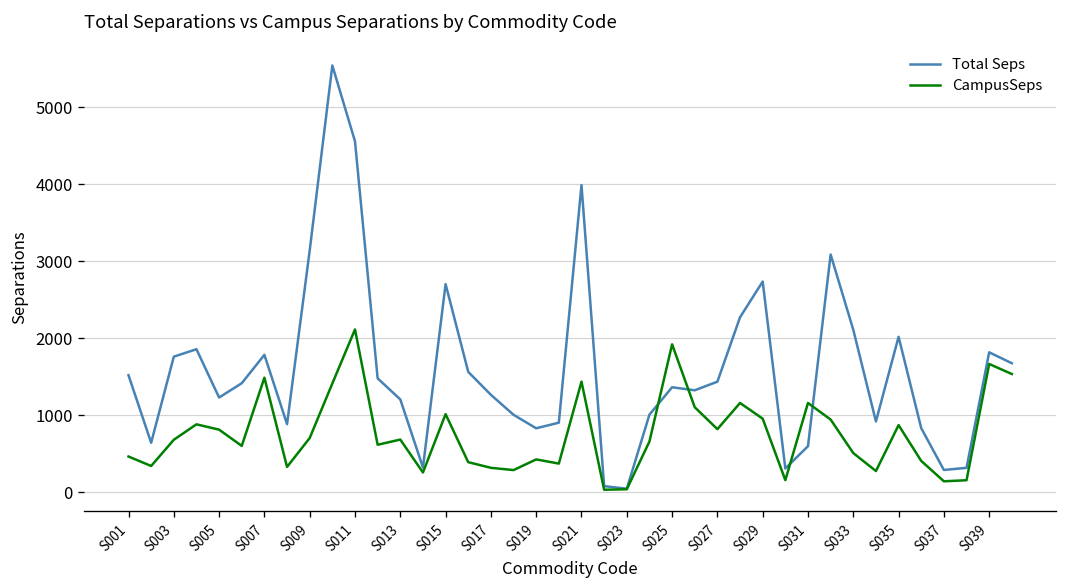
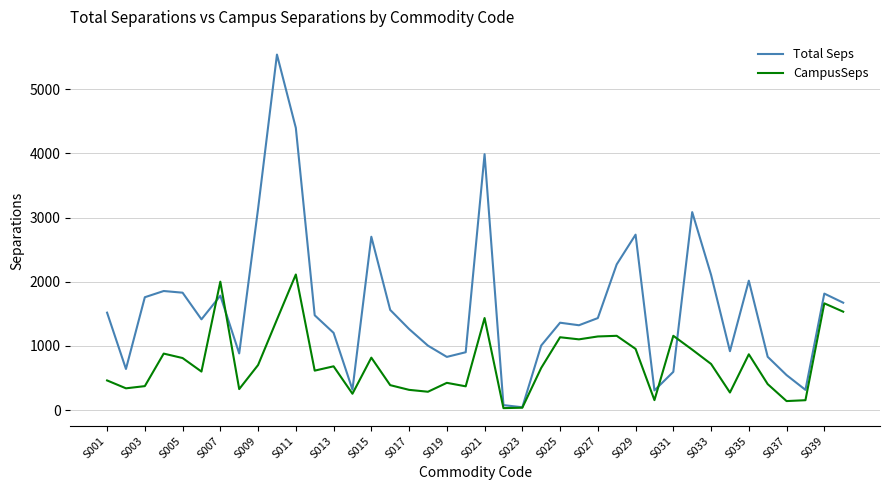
  {
    "Total Seps": {
      "S001": 1500,
      "S003": 1800,
-     "S005": 1200,
+     "S005": 1800,
      "S007": 1800,
      "S009": 3100,
-     "S011": 4600,
+     "S011": 4400,
      "S013": 1200,
      "S015": 2700,
      "S017": 1300,
      "S019": 800,
      "S021": 4000,
      "S025": 1400,
      "S027": 1400,
      "S029": 2700,
      "S031": 600,
      "S033": 2100,
      "S035": 2000,
-     "S037": 300,
+     "S037": 500,
      "S039": 1800
    },
    "CampusSeps": {
      "S001": 500,
-     "S003": 700,
+     "S003": 400,
      "S005": 800,
-     "S007": 1500,
+     "S007": 2000,
      "S009": 700,
      "S011": 2100,
      "S013": 700,
-     "S015": 1000,
+     "S015": 800,
      "S017": 300,
      "S019": 400,
      "S021": 1400,
-     "S025": 1900,
-     "S027": 800,
+     "S025": 1100,
+     "S027": 1100,
      "S029": 1000,
      "S031": 1200,
-     "S033": 500,
+     "S033": 700,
      "S035": 900,
      "S037": 100,
      "S039": 1700
    }
  }
